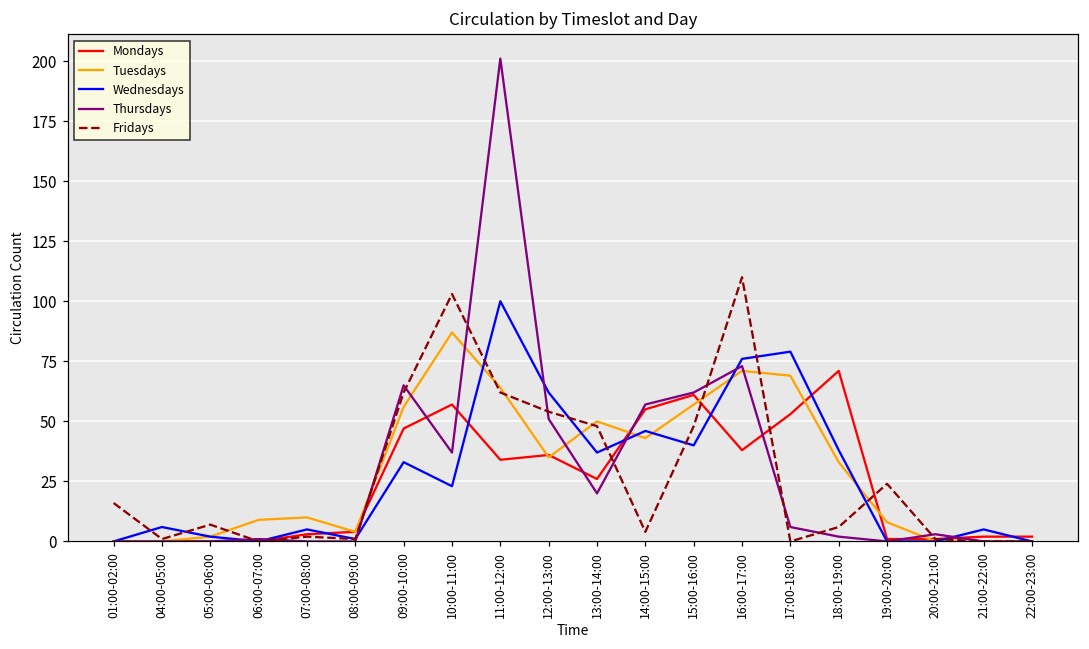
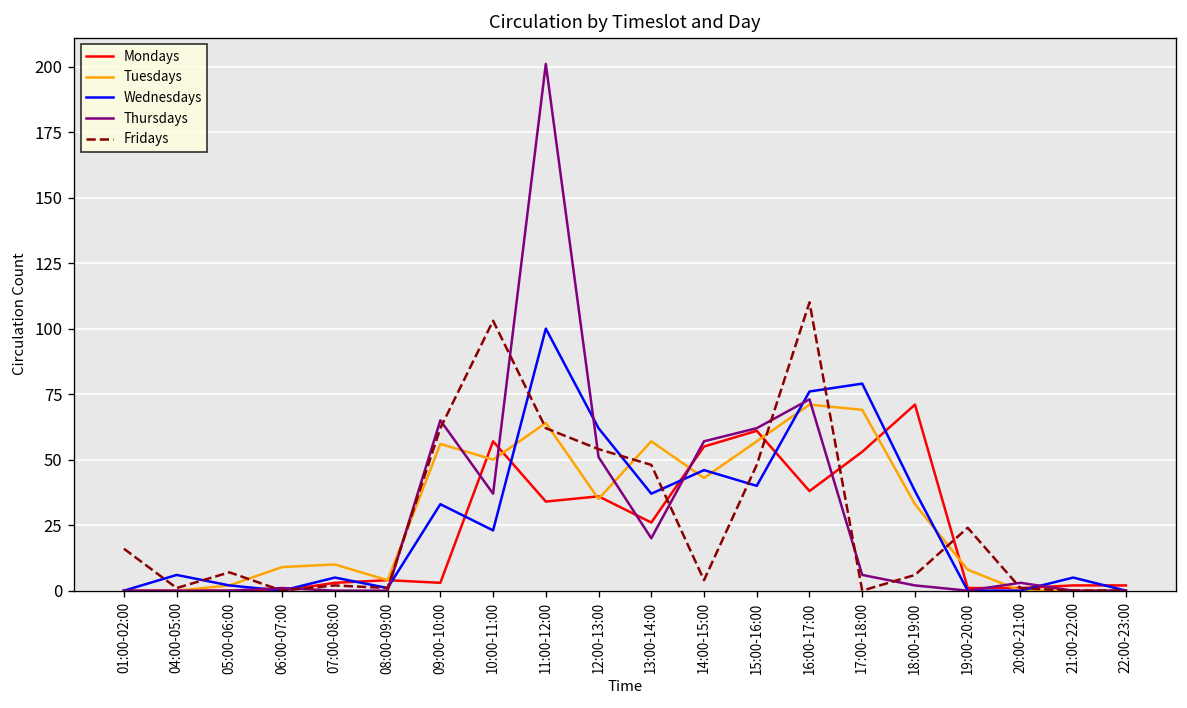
  {
    "Mondays": {
-     "09:00-10:00": 47,
+     "09:00-10:00": 3,
      "10:00-11:00": 57,
      "11:00-12:00": 34,
      "13:00-14:00": 26,
      "14:00-15:00": 55,
      "16:00-17:00": 38,
      "17:00-18:00": 53,
      "18:00-19:00": 71,
      "21:00-22:00": 2,
      "22:00-23:00": 2
    },
    "Tuesdays": {
      "06:00-07:00": 9,
      "07:00-08:00": 10,
      "09:00-10:00": 56,
-     "10:00-11:00": 87,
+     "10:00-11:00": 50,
      "11:00-12:00": 64,
-     "13:00-14:00": 50,
+     "13:00-14:00": 57,
      "14:00-15:00": 43,
      "15:00-16:00": 57,
      "16:00-17:00": 71,
      "17:00-18:00": 69,
      "18:00-19:00": 33,
      "19:00-20:00": 8
    },
    "Wednesdays": {
      "04:00-05:00": 6,
      "07:00-08:00": 5,
      "09:00-10:00": 33,
      "10:00-11:00": 23,
      "11:00-12:00": 100,
      "12:00-13:00": 62,
      "13:00-14:00": 37,
      "14:00-15:00": 46,
      "15:00-16:00": 40,
      "16:00-17:00": 76,
      "17:00-18:00": 79,
      "18:00-19:00": 38,
      "21:00-22:00": 5
    },
    "Thursdays": {
      "07:00-08:00": 0,
      "09:00-10:00": 65,
      "10:00-11:00": 37,
      "11:00-12:00": 201,
      "12:00-13:00": 51,
      "13:00-14:00": 20,
      "14:00-15:00": 57,
      "16:00-17:00": 73,
      "17:00-18:00": 6,
      "18:00-19:00": 2,
      "20:00-21:00": 3
    },
    "Fridays": {
      "01:00-02:00": 16,
      "05:00-06:00": 7,
      "09:00-10:00": 62,
      "10:00-11:00": 103,
      "11:00-12:00": 62,
      "12:00-13:00": 54,
      "13:00-14:00": 48,
      "14:00-15:00": 4,
      "15:00-16:00": 48,
      "16:00-17:00": 110,
      "17:00-18:00": 0,
      "18:00-19:00": 6,
      "19:00-20:00": 24
    }
  }
